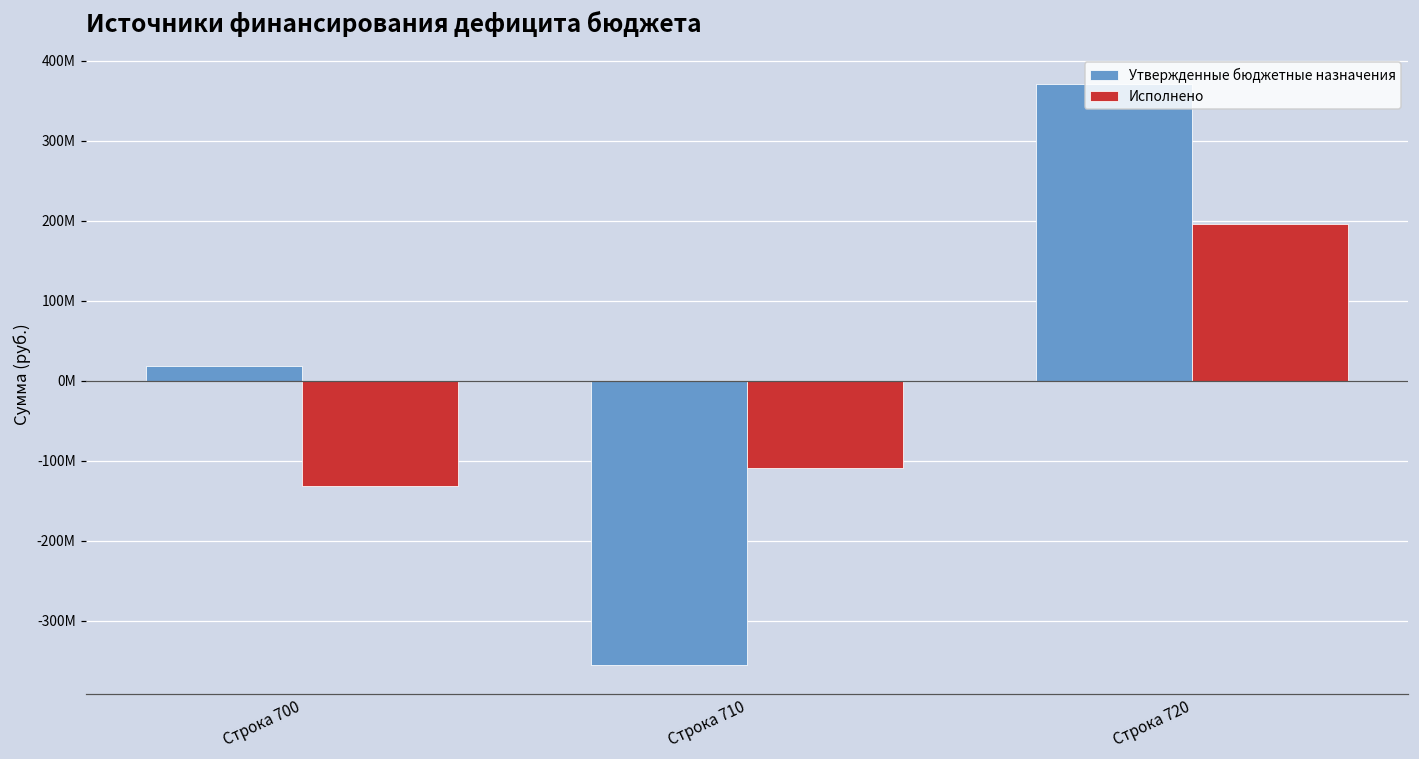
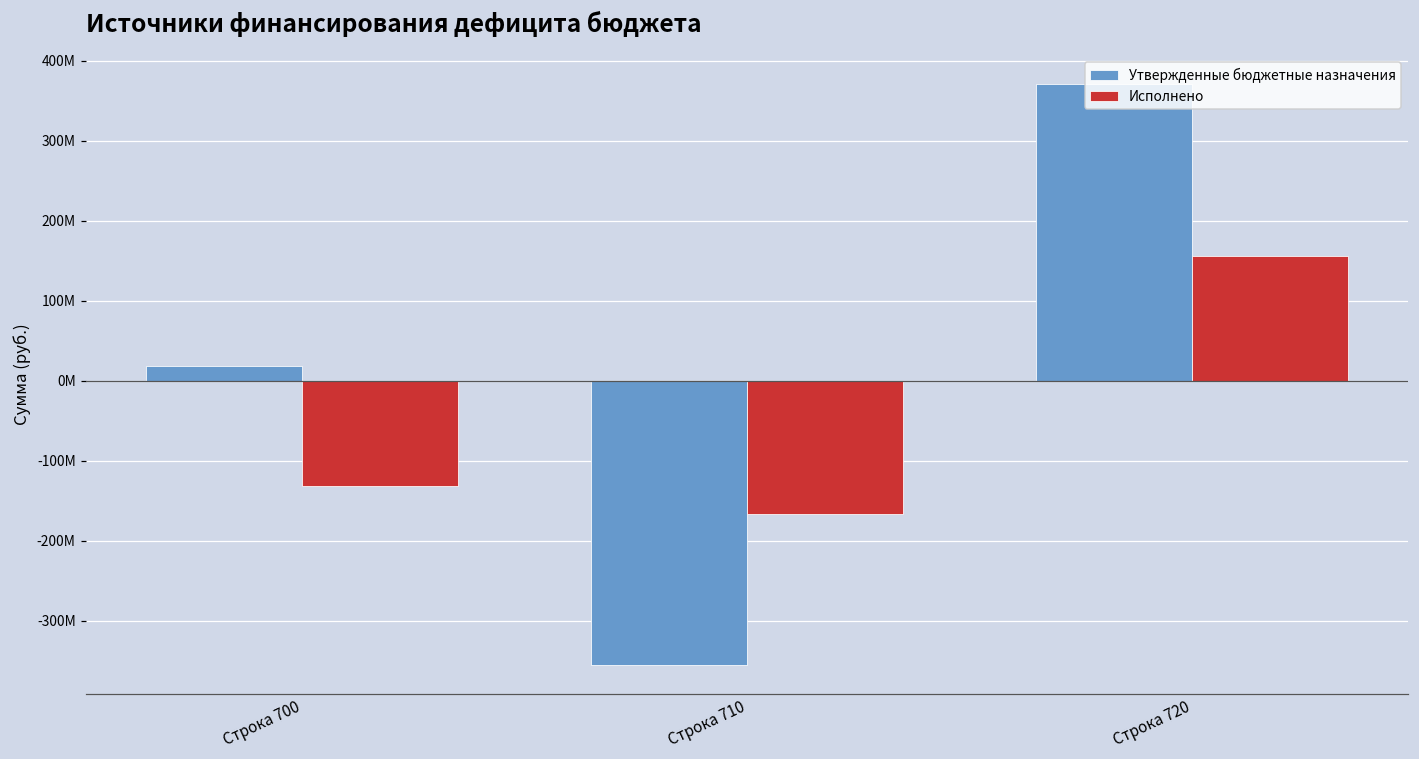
  {
    "Утвержденные бюджетные назначения": {
      "Строка 700": 20000000,
      "Строка 710": -360000000
    },
    "Исполнено": {
      "Строка 700": -130000000,
-     "Строка 710": -110000000,
-     "Строка 720": 200000000
+     "Строка 710": -170000000,
+     "Строка 720": 160000000
    }
  }
